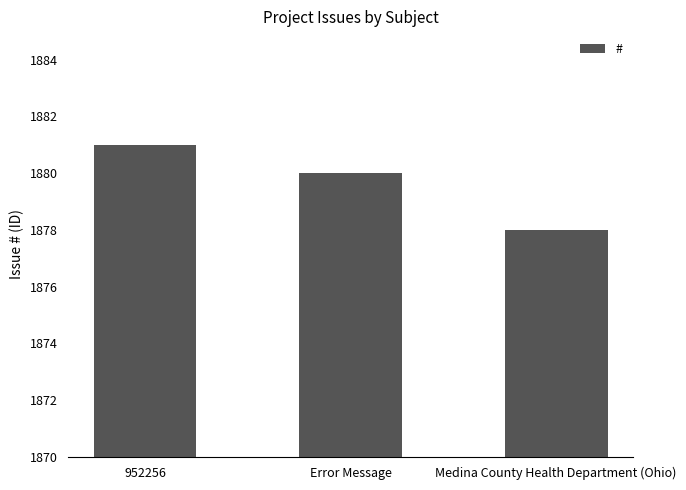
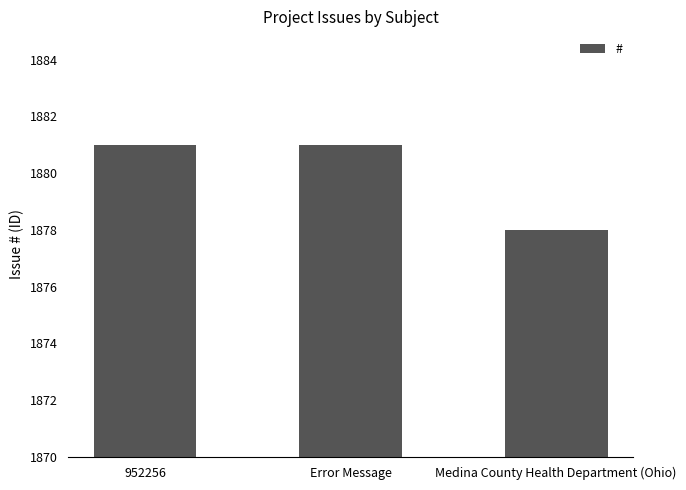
  {
    "952256": 1881,
-   "Error Message": 1880,
+   "Error Message": 1881,
    "Medina County Health Department (Ohio)": 1878
  }
